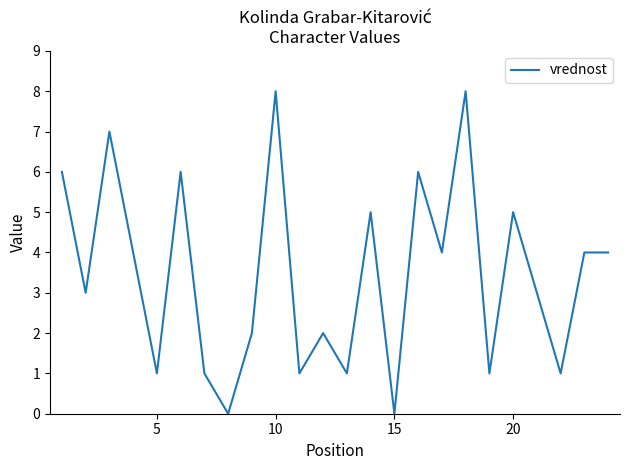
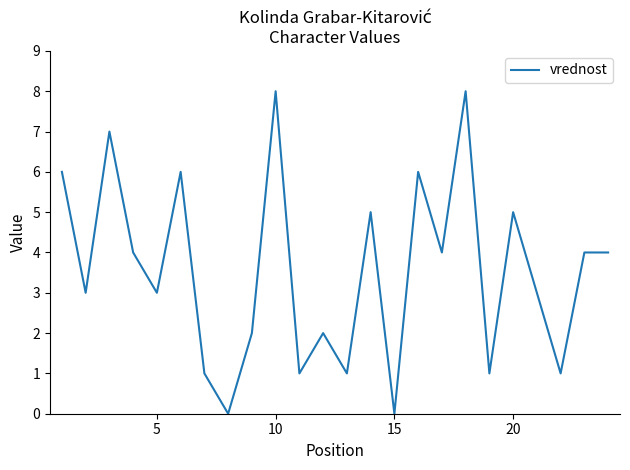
  {
-   "5": 1,
+   "5": 3,
    "10": 8,
    "15": 0,
    "20": 5
  }
